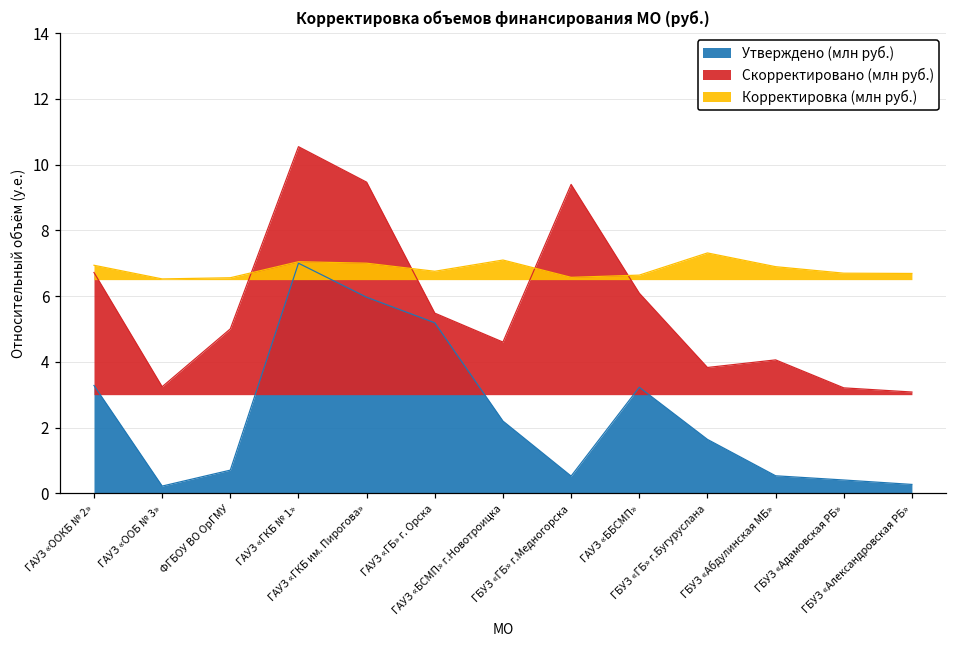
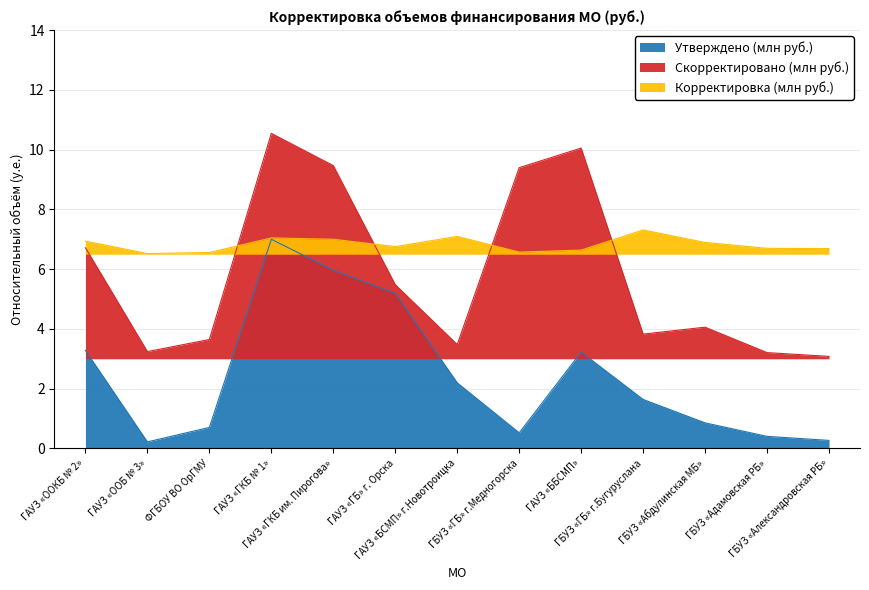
  {
    "Утверждено (млн руб.)": {
      "ГАУЗ «OOКБ № 2»": 3.3,
      "ГАУЗ «ООБ № 3»": 0.2,
      "ФГБОУ ВО ОрГМУ": 0.7,
      "ГАУЗ «ГКБ им. Пирогова»": 6.0,
      "ГАУЗ «ГБ» г. Орска": 5.2,
      "ГАУЗ «БСМП» г.Новотроицка": 2.2,
      "ГБУЗ «ГБ» г.Медногорска": 0.5,
      "ГАУЗ «ББСМП»": 3.2,
      "ГБУЗ «ГБ» г.Бугуруслана": 1.6,
-     "ГБУЗ «Абдулинская МБ»": 0.5,
+     "ГБУЗ «Абдулинская МБ»": 0.9,
      "ГБУЗ «Адамовская РБ»": 0.4,
      "ГБУЗ «Александровская РБ»": 0.3
    },
    "Скорректировано (млн руб.)": {
      "ГАУЗ «OOКБ № 2»": 6.7,
      "ГАУЗ «ООБ № 3»": 3.2,
-     "ФГБОУ ВО ОрГМУ": 5.0,
+     "ФГБОУ ВО ОрГМУ": 3.6,
      "ГАУЗ «ГКБ № 1»": 10.5,
      "ГАУЗ «ГКБ им. Пирогова»": 9.5,
      "ГАУЗ «ГБ» г. Орска": 5.5,
-     "ГАУЗ «БСМП» г.Новотроицка": 4.6,
+     "ГАУЗ «БСМП» г.Новотроицка": 3.5,
      "ГБУЗ «ГБ» г.Медногорска": 9.4,
-     "ГАУЗ «ББСМП»": 6.1,
+     "ГАУЗ «ББСМП»": 10.1,
      "ГБУЗ «ГБ» г.Бугуруслана": 3.8,
      "ГБУЗ «Абдулинская МБ»": 4.1,
      "ГБУЗ «Адамовская РБ»": 3.2,
      "ГБУЗ «Александровская РБ»": 3.1
    },
    "Корректировка (млн руб.)": {
      "ГАУЗ «OOКБ № 2»": 6.9,
      "ГАУЗ «ООБ № 3»": 6.5,
      "ФГБОУ ВО ОрГМУ": 6.6,
      "ГАУЗ «ГКБ им. Пирогова»": 7.0,
      "ГАУЗ «ГБ» г. Орска": 6.8,
      "ГАУЗ «БСМП» г.Новотроицка": 7.1,
      "ГБУЗ «ГБ» г.Медногорска": 6.6,
      "ГАУЗ «ББСМП»": 6.6,
      "ГБУЗ «ГБ» г.Бугуруслана": 7.3,
      "ГБУЗ «Абдулинская МБ»": 6.9,
      "ГБУЗ «Адамовская РБ»": 6.7,
      "ГБУЗ «Александровская РБ»": 6.7
    }
  }
